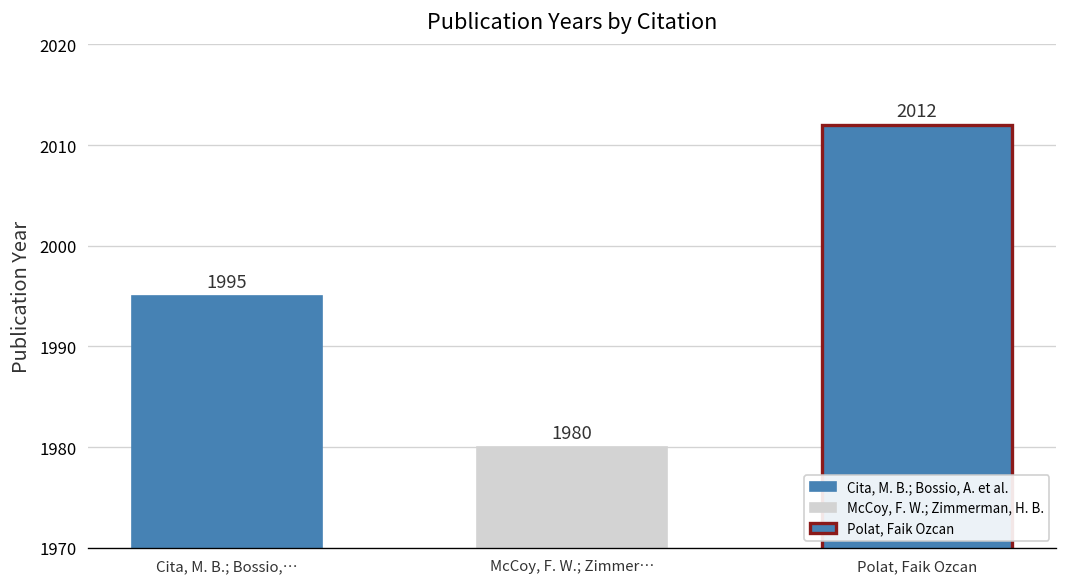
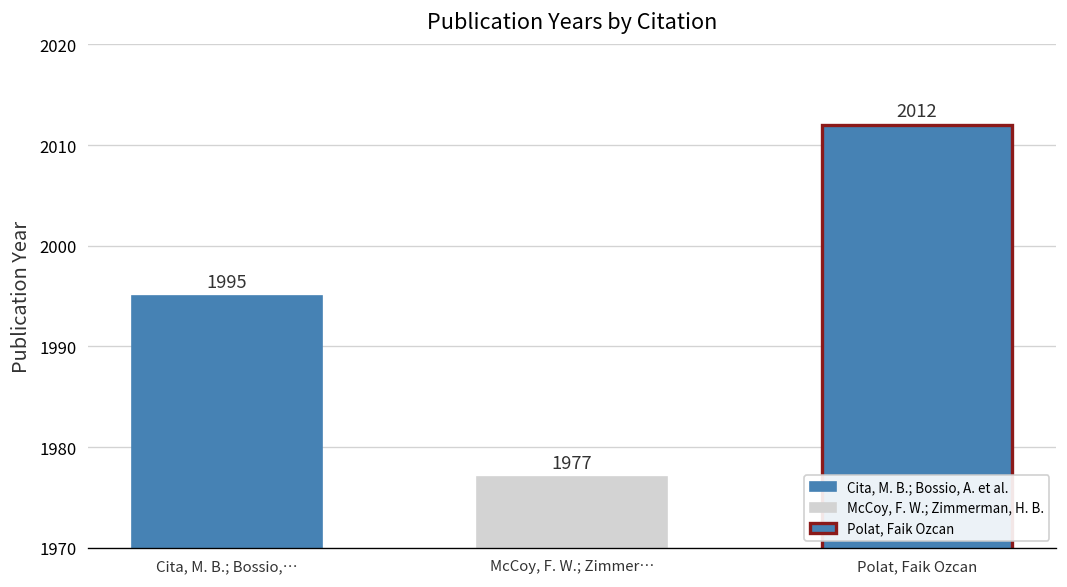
  {
    "Cita, M. B.; Bossio,…": 1995,
-   "McCoy, F. W.; Zimmer…": 1980,
+   "McCoy, F. W.; Zimmer…": 1977,
    "Polat, Faik Ozcan": 2012
  }
